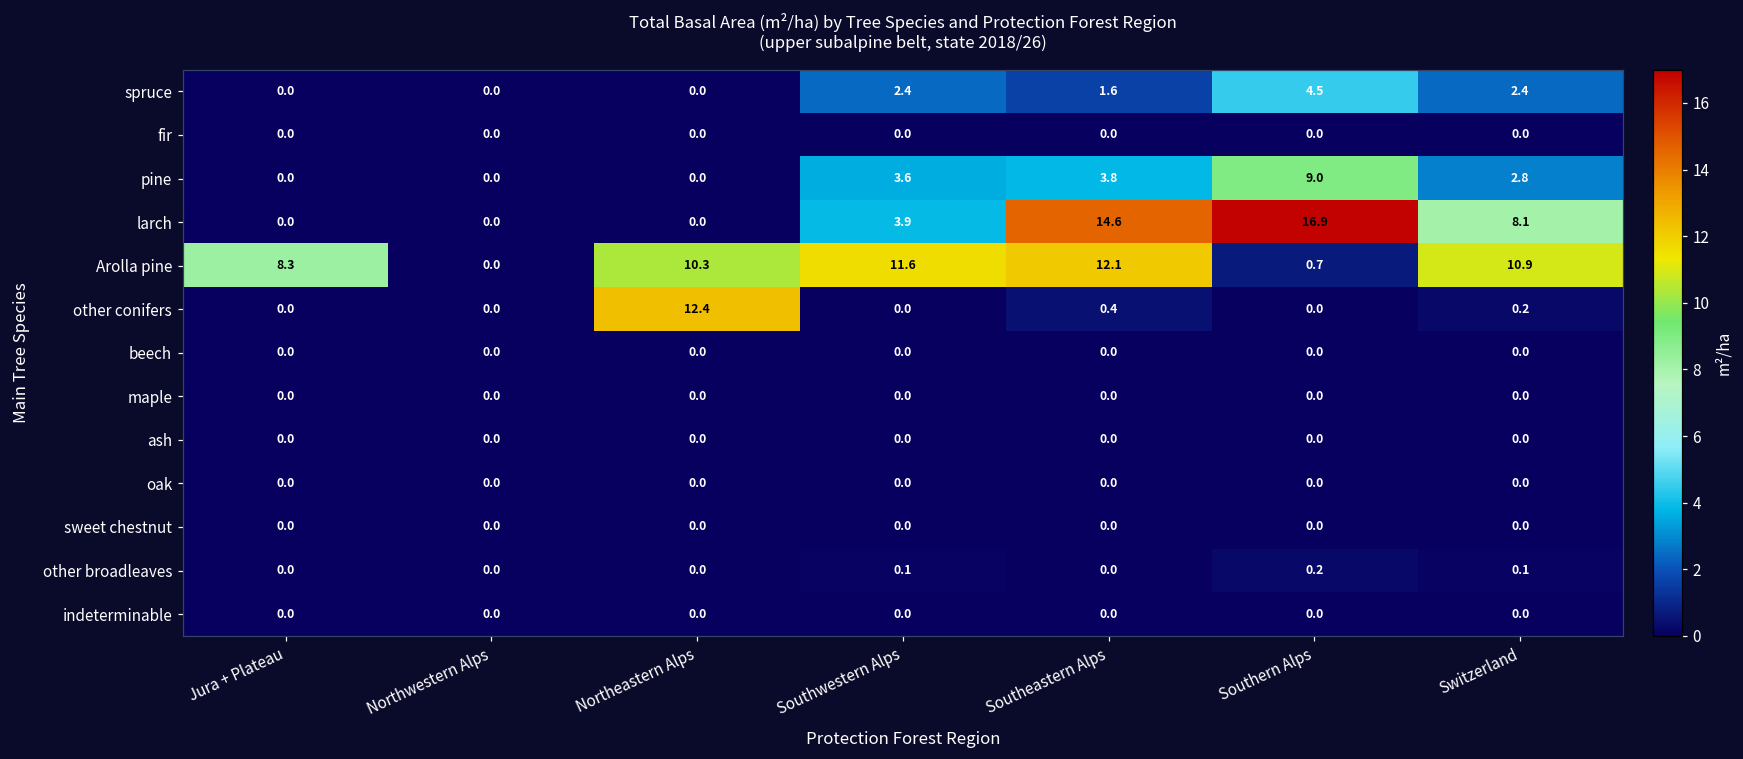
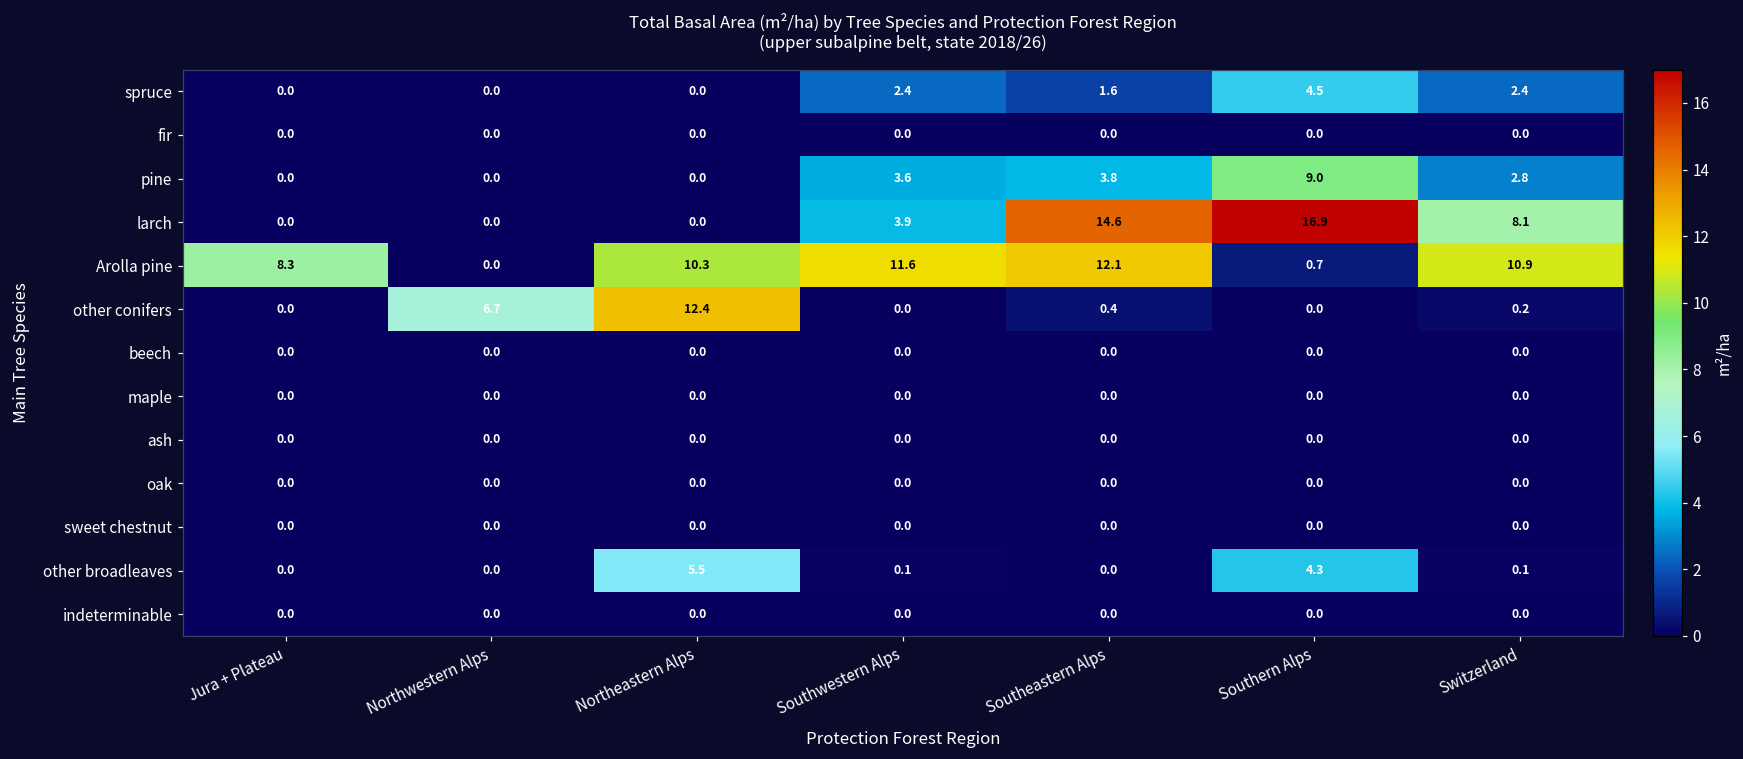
  {
    "spruce": {
      "Jura + Plateau": 0.0,
      "Northwestern Alps": 0.0,
      "Northeastern Alps": 0.0,
      "Southwestern Alps": 2.4,
      "Southeastern Alps": 1.6,
      "Southern Alps": 4.5,
      "Switzerland": 2.4
    },
    "fir": {
      "Jura + Plateau": 0.0,
      "Northwestern Alps": 0.0,
      "Northeastern Alps": 0.0,
      "Southwestern Alps": 0.0,
      "Southeastern Alps": 0.0,
      "Southern Alps": 0.0,
      "Switzerland": 0.0
    },
    "pine": {
      "Jura + Plateau": 0.0,
      "Northwestern Alps": 0.0,
      "Northeastern Alps": 0.0,
      "Southwestern Alps": 3.6,
      "Southeastern Alps": 3.8,
      "Southern Alps": 9.0,
      "Switzerland": 2.8
    },
    "larch": {
      "Jura + Plateau": 0.0,
      "Northwestern Alps": 0.0,
      "Northeastern Alps": 0.0,
      "Southwestern Alps": 3.9,
      "Southeastern Alps": 14.6,
      "Southern Alps": 16.9,
      "Switzerland": 8.1
    },
    "Arolla pine": {
      "Jura + Plateau": 8.3,
      "Northwestern Alps": 0.0,
      "Northeastern Alps": 10.3,
      "Southwestern Alps": 11.6,
      "Southeastern Alps": 12.1,
      "Southern Alps": 0.7,
      "Switzerland": 10.9
    },
    "other conifers": {
      "Jura + Plateau": 0.0,
-     "Northwestern Alps": 0.0,
+     "Northwestern Alps": 6.7,
      "Northeastern Alps": 12.4,
      "Southwestern Alps": 0.0,
      "Southeastern Alps": 0.4,
      "Southern Alps": 0.0,
      "Switzerland": 0.2
    },
    "beech": {
      "Jura + Plateau": 0.0,
      "Northwestern Alps": 0.0,
      "Northeastern Alps": 0.0,
      "Southwestern Alps": 0.0,
      "Southeastern Alps": 0.0,
      "Southern Alps": 0.0,
      "Switzerland": 0.0
    },
    "maple": {
      "Jura + Plateau": 0.0,
      "Northwestern Alps": 0.0,
      "Northeastern Alps": 0.0,
      "Southwestern Alps": 0.0,
      "Southeastern Alps": 0.0,
      "Southern Alps": 0.0,
      "Switzerland": 0.0
    },
    "ash": {
      "Jura + Plateau": 0.0,
      "Northwestern Alps": 0.0,
      "Northeastern Alps": 0.0,
      "Southwestern Alps": 0.0,
      "Southeastern Alps": 0.0,
      "Southern Alps": 0.0,
      "Switzerland": 0.0
    },
    "oak": {
      "Jura + Plateau": 0.0,
      "Northwestern Alps": 0.0,
      "Northeastern Alps": 0.0,
      "Southwestern Alps": 0.0,
      "Southeastern Alps": 0.0,
      "Southern Alps": 0.0,
      "Switzerland": 0.0
    },
    "sweet chestnut": {
      "Jura + Plateau": 0.0,
      "Northwestern Alps": 0.0,
      "Northeastern Alps": 0.0,
      "Southwestern Alps": 0.0,
      "Southeastern Alps": 0.0,
      "Southern Alps": 0.0,
      "Switzerland": 0.0
    },
    "other broadleaves": {
      "Jura + Plateau": 0.0,
      "Northwestern Alps": 0.0,
-     "Northeastern Alps": 0.0,
+     "Northeastern Alps": 5.5,
      "Southwestern Alps": 0.1,
      "Southeastern Alps": 0.0,
-     "Southern Alps": 0.2,
+     "Southern Alps": 4.3,
      "Switzerland": 0.1
    },
    "indeterminable": {
      "Jura + Plateau": 0.0,
      "Northwestern Alps": 0.0,
      "Northeastern Alps": 0.0,
      "Southwestern Alps": 0.0,
      "Southeastern Alps": 0.0,
      "Southern Alps": 0.0,
      "Switzerland": 0.0
    }
  }
